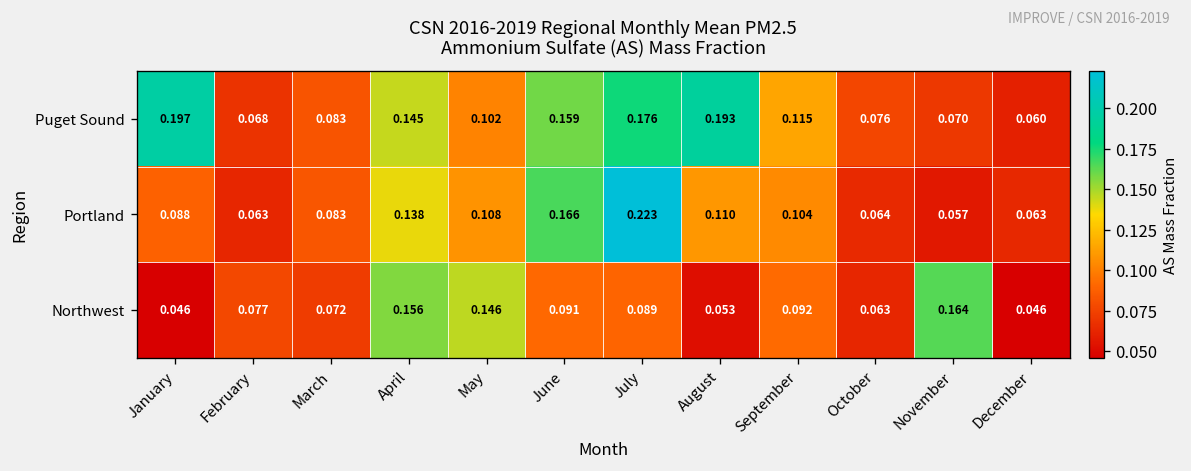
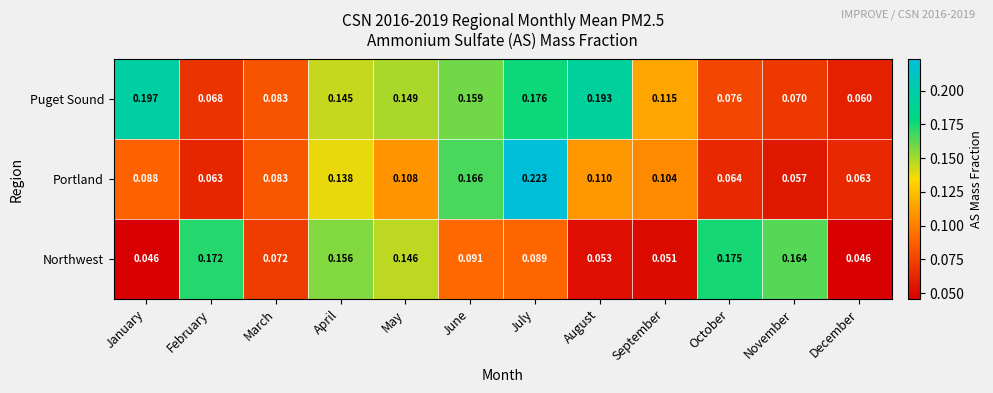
  {
    "Puget Sound": {
      "January": 0.197,
      "February": 0.068,
      "March": 0.083,
      "April": 0.145,
-     "May": 0.102,
+     "May": 0.149,
      "June": 0.159,
      "July": 0.176,
      "August": 0.193,
      "September": 0.115,
      "October": 0.076,
      "November": 0.070,
      "December": 0.060
    },
    "Portland": {
      "January": 0.088,
      "February": 0.063,
      "March": 0.083,
      "April": 0.138,
      "May": 0.108,
      "June": 0.166,
      "July": 0.223,
      "August": 0.110,
      "September": 0.104,
      "October": 0.064,
      "November": 0.057,
      "December": 0.063
    },
    "Northwest": {
      "January": 0.046,
-     "February": 0.077,
+     "February": 0.172,
      "March": 0.072,
      "April": 0.156,
      "May": 0.146,
      "June": 0.091,
      "July": 0.089,
      "August": 0.053,
-     "September": 0.092,
-     "October": 0.063,
+     "September": 0.051,
+     "October": 0.175,
      "November": 0.164,
      "December": 0.046
    }
  }
